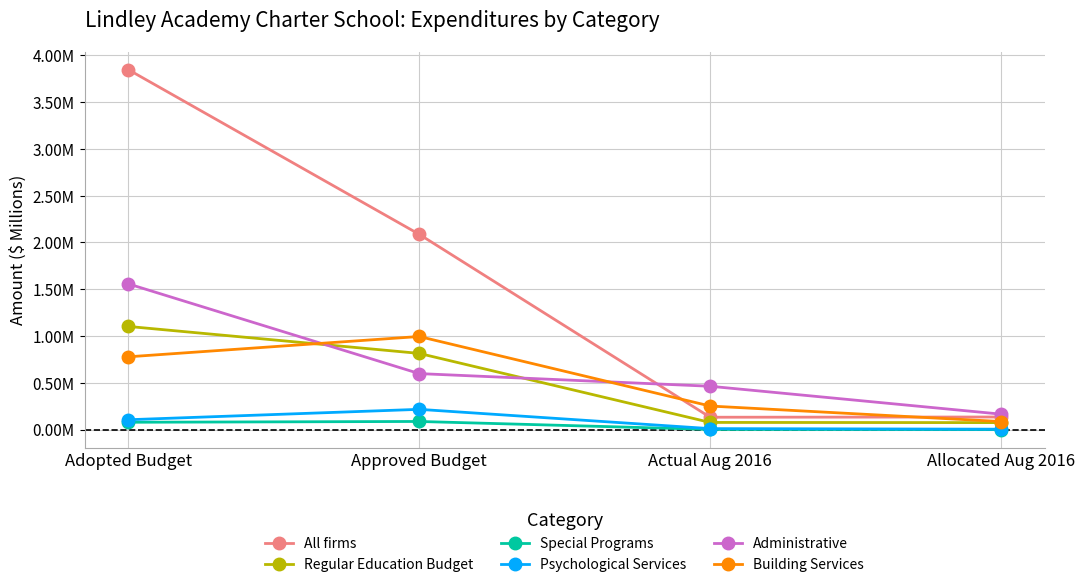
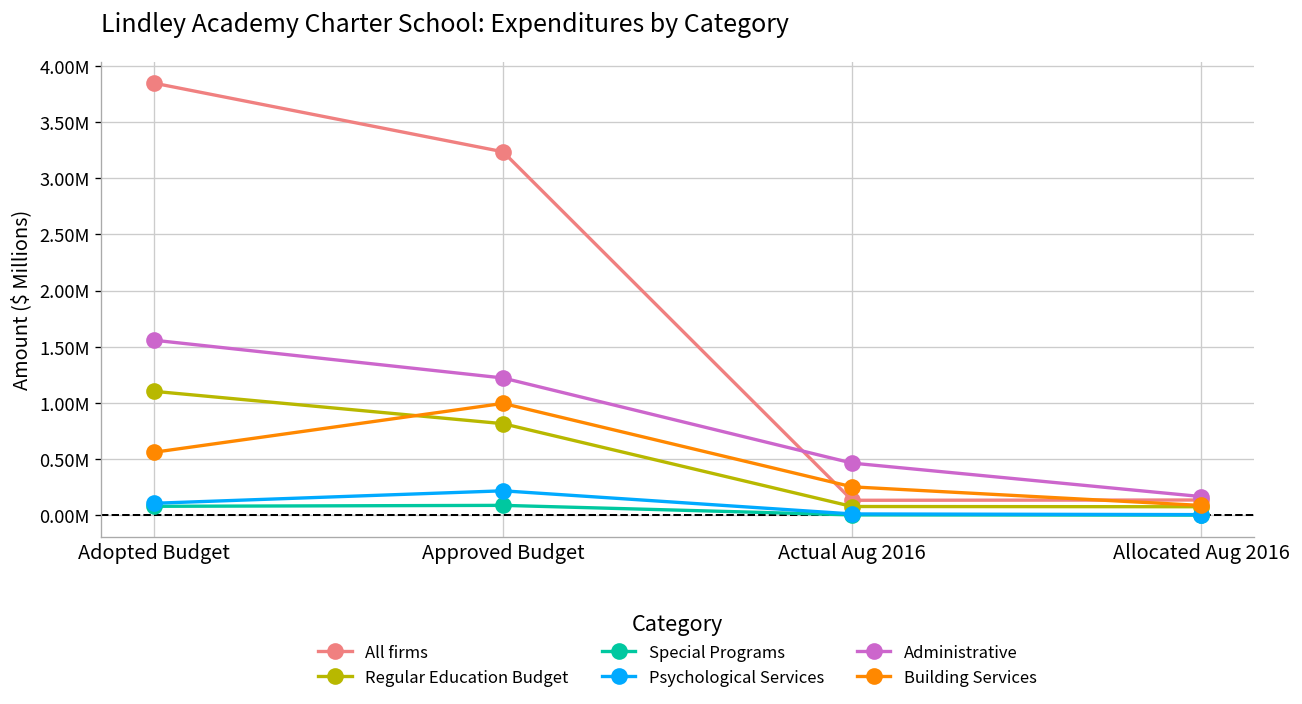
  {
    "All firms": {
      "Adopted Budget": 3800000,
-     "Approved Budget": 2100000,
+     "Approved Budget": 3200000,
      "Actual Aug 2016": 100000,
      "Allocated Aug 2016": 100000
    },
    "Regular Education Budget": {
      "Adopted Budget": 1100000,
      "Approved Budget": 800000,
      "Actual Aug 2016": 100000
    },
    "Special Programs": {
      "Adopted Budget": 100000,
      "Approved Budget": 100000
    },
    "Psychological Services": {
      "Adopted Budget": 100000,
      "Approved Budget": 200000
    },
    "Administrative": {
      "Adopted Budget": 1600000,
-     "Approved Budget": 600000,
+     "Approved Budget": 1200000,
      "Actual Aug 2016": 500000,
      "Allocated Aug 2016": 200000
    },
    "Building Services": {
-     "Adopted Budget": 800000,
+     "Adopted Budget": 600000,
      "Approved Budget": 1000000,
      "Actual Aug 2016": 300000
    }
  }
